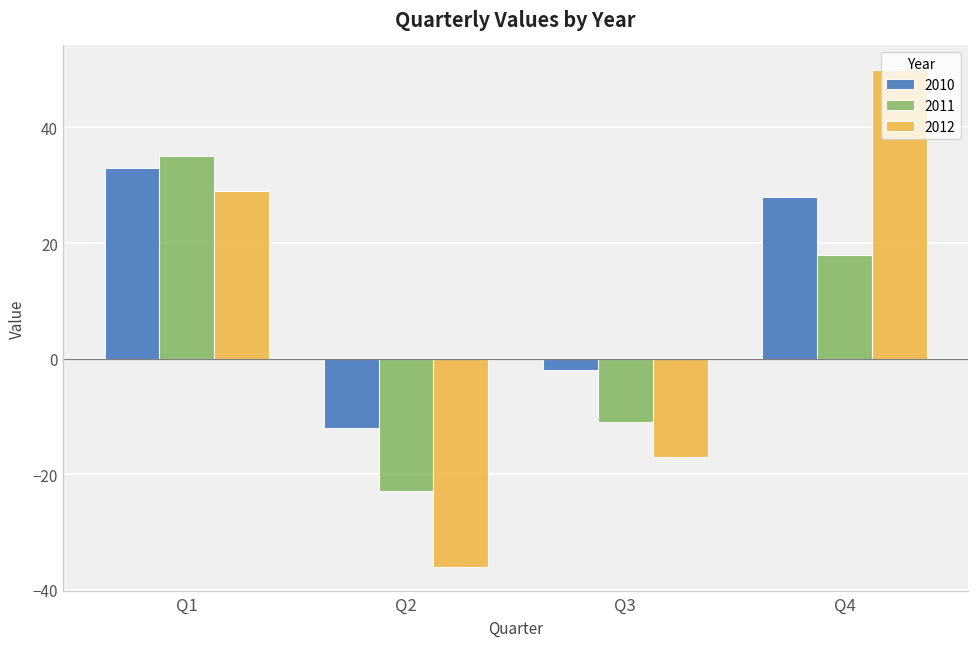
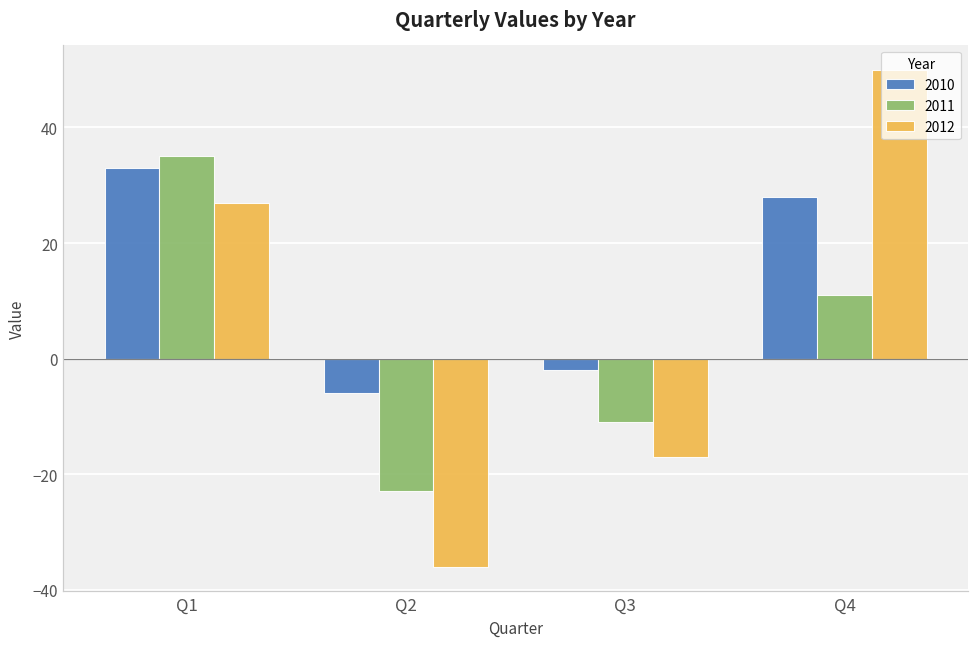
  {
    "2010": {
      "Q1": 33,
-     "Q2": -12,
+     "Q2": -6,
      "Q3": -2,
      "Q4": 28
    },
    "2011": {
      "Q1": 35,
      "Q2": -23,
      "Q3": -11,
-     "Q4": 18
+     "Q4": 11
    },
    "2012": {
-     "Q1": 29,
+     "Q1": 27,
      "Q2": -36,
      "Q3": -17
    }
  }
